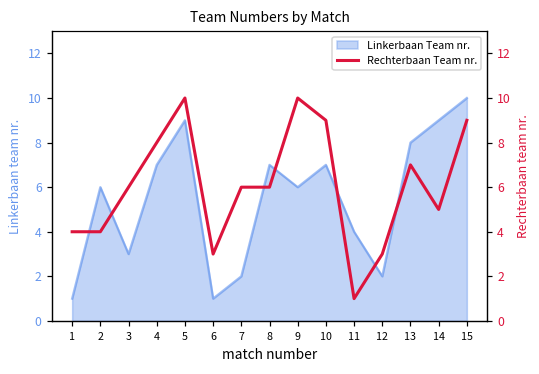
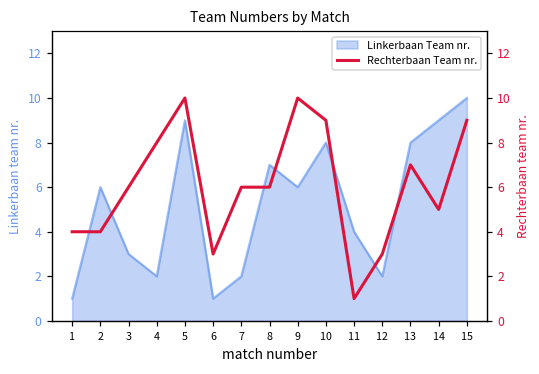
  {
    "Linkerbaan Team nr.": {
      "1": 1,
      "2": 6,
      "3": 3,
-     "4": 7,
+     "4": 2,
      "5": 9,
      "6": 1,
      "7": 2,
      "8": 7,
      "9": 6,
-     "10": 7,
+     "10": 8,
      "11": 4,
      "12": 2,
      "13": 8,
      "14": 9,
      "15": 10
    },
    "Rechterbaan Team nr.": {
      "1": 4.0,
      "2": 4.0,
      "3": 6.0,
      "4": 8.0,
      "5": 10.0,
      "6": 3.0,
      "7": 6.0,
      "8": 6.0,
      "9": 10.0,
      "10": 9.0,
      "11": 1.0,
      "12": 3.0,
      "13": 7.0,
      "14": 5.0,
      "15": 9.0
    }
  }
